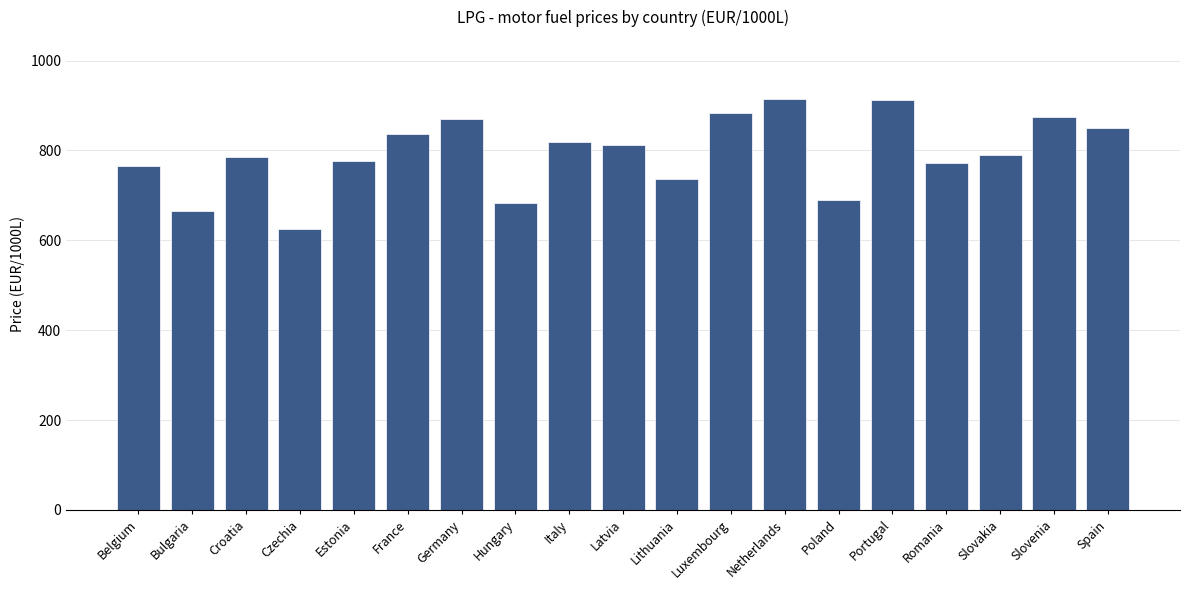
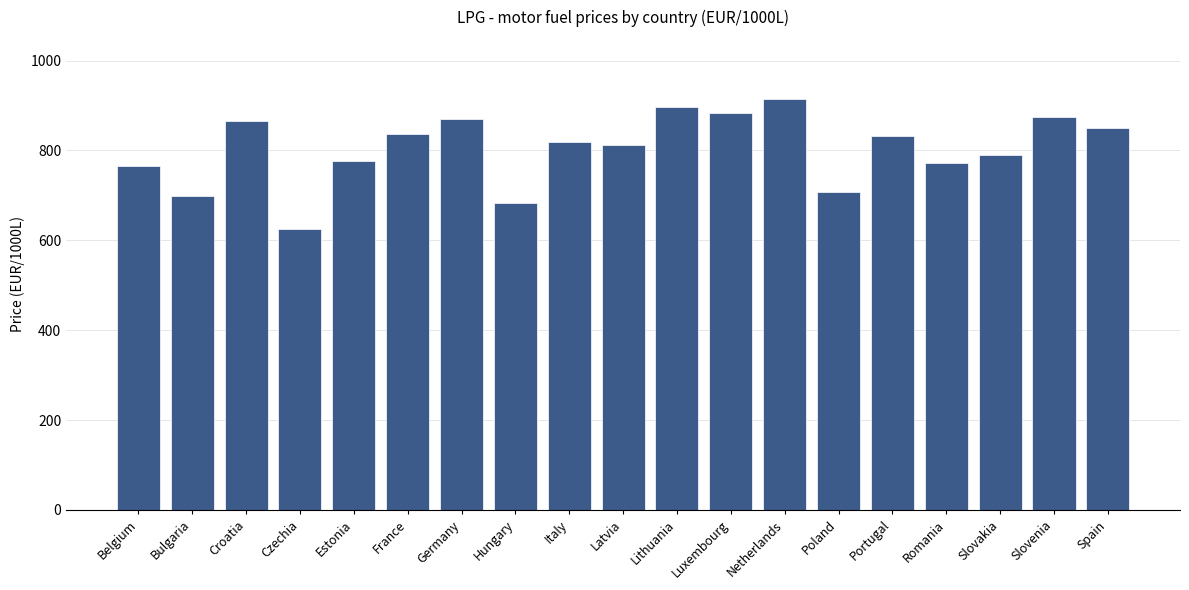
  {
    "Belgium": 770,
-   "Bulgaria": 670,
-   "Croatia": 790,
+   "Bulgaria": 700,
+   "Croatia": 870,
    "Czechia": 620,
    "Estonia": 780,
    "France": 840,
    "Germany": 870,
    "Hungary": 680,
    "Italy": 820,
    "Latvia": 810,
-   "Lithuania": 740,
+   "Lithuania": 900,
    "Luxembourg": 880,
    "Netherlands": 920,
-   "Poland": 690,
-   "Portugal": 910,
+   "Poland": 710,
+   "Portugal": 830,
    "Romania": 770,
    "Slovakia": 790,
    "Slovenia": 870,
    "Spain": 850
  }
